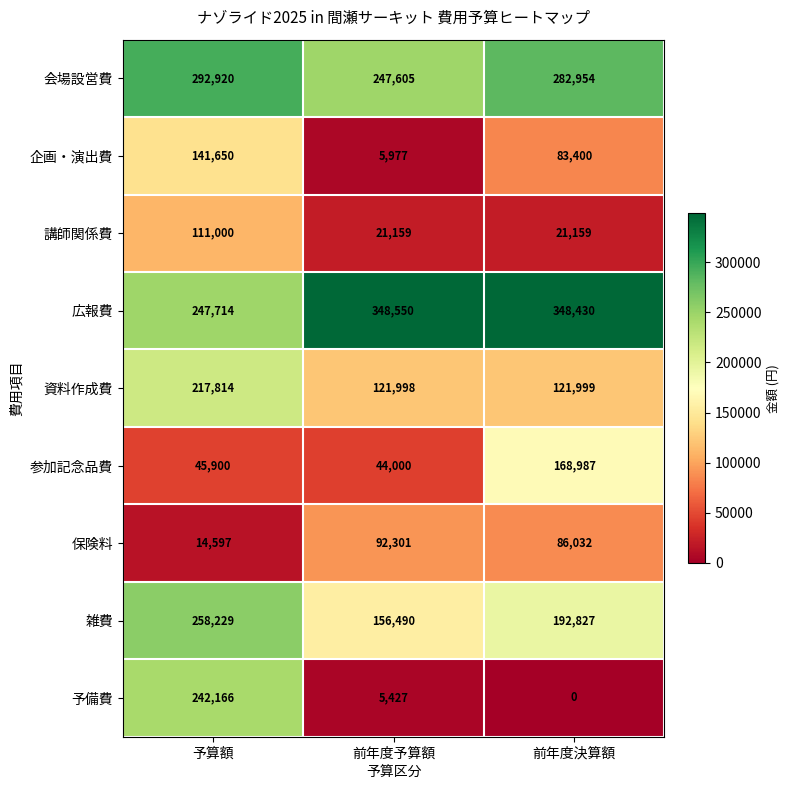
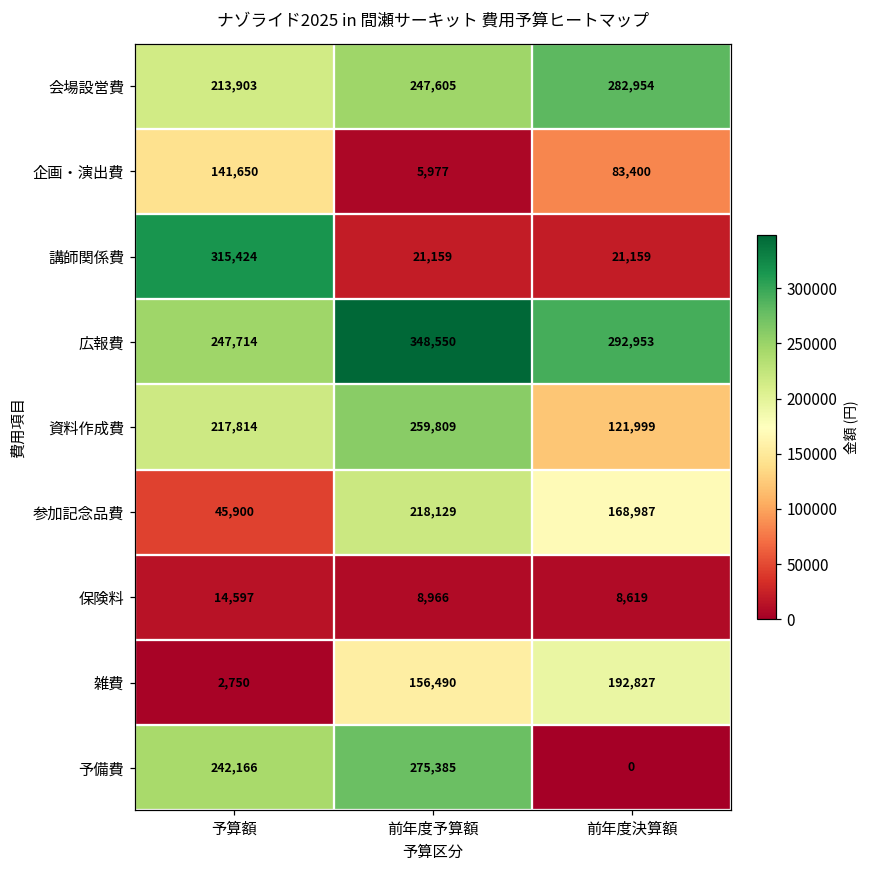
  {
    "会場設営費": {
-     "予算額": "292,920",
+     "予算額": "213,903",
      "前年度予算額": "247,605",
      "前年度決算額": "282,954"
    },
    "企画・演出費": {
      "予算額": "141,650",
      "前年度予算額": "5,977",
      "前年度決算額": "83,400"
    },
    "講師関係費": {
-     "予算額": "111,000",
+     "予算額": "315,424",
      "前年度予算額": "21,159",
      "前年度決算額": "21,159"
    },
    "広報費": {
      "予算額": "247,714",
      "前年度予算額": "348,550",
-     "前年度決算額": "348,430"
+     "前年度決算額": "292,953"
    },
    "資料作成費": {
      "予算額": "217,814",
-     "前年度予算額": "121,998",
+     "前年度予算額": "259,809",
      "前年度決算額": "121,999"
    },
    "参加記念品費": {
      "予算額": "45,900",
-     "前年度予算額": "44,000",
+     "前年度予算額": "218,129",
      "前年度決算額": "168,987"
    },
    "保険料": {
      "予算額": "14,597",
-     "前年度予算額": "92,301",
-     "前年度決算額": "86,032"
+     "前年度予算額": "8,966",
+     "前年度決算額": "8,619"
    },
    "雑費": {
-     "予算額": "258,229",
+     "予算額": "2,750",
      "前年度予算額": "156,490",
      "前年度決算額": "192,827"
    },
    "予備費": {
      "予算額": "242,166",
-     "前年度予算額": "5,427",
+     "前年度予算額": "275,385",
      "前年度決算額": "0"
    }
  }
